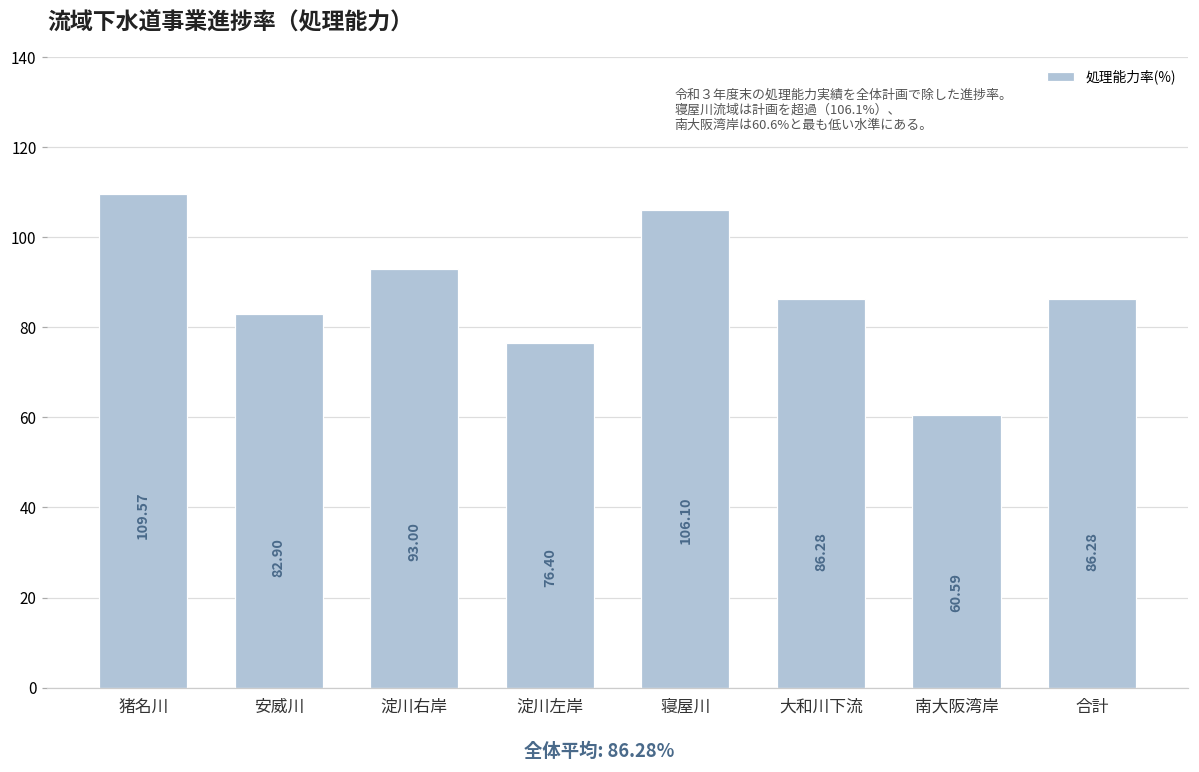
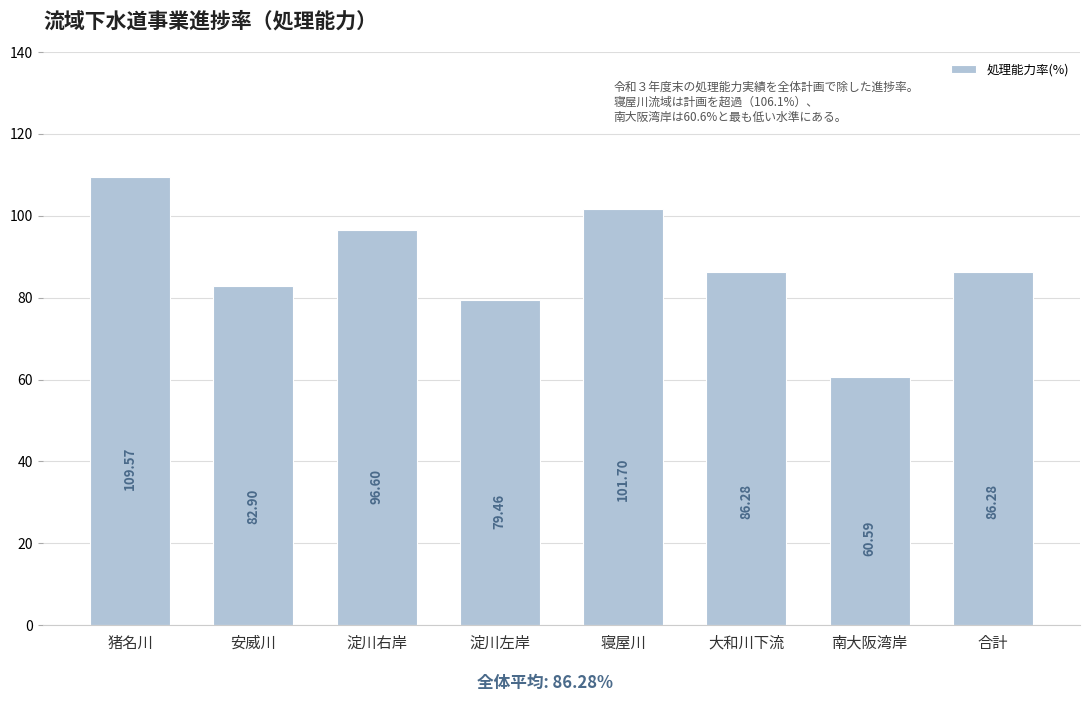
  {
    "猪名川": 109.57,
    "安威川": 82.90,
-   "淀川右岸": 93.00,
-   "淀川左岸": 76.40,
-   "寝屋川": 106.10,
+   "淀川右岸": 96.60,
+   "淀川左岸": 79.46,
+   "寝屋川": 101.70,
    "大和川下流": 86.28,
    "南大阪湾岸": 60.59,
    "合計": 86.28
  }
